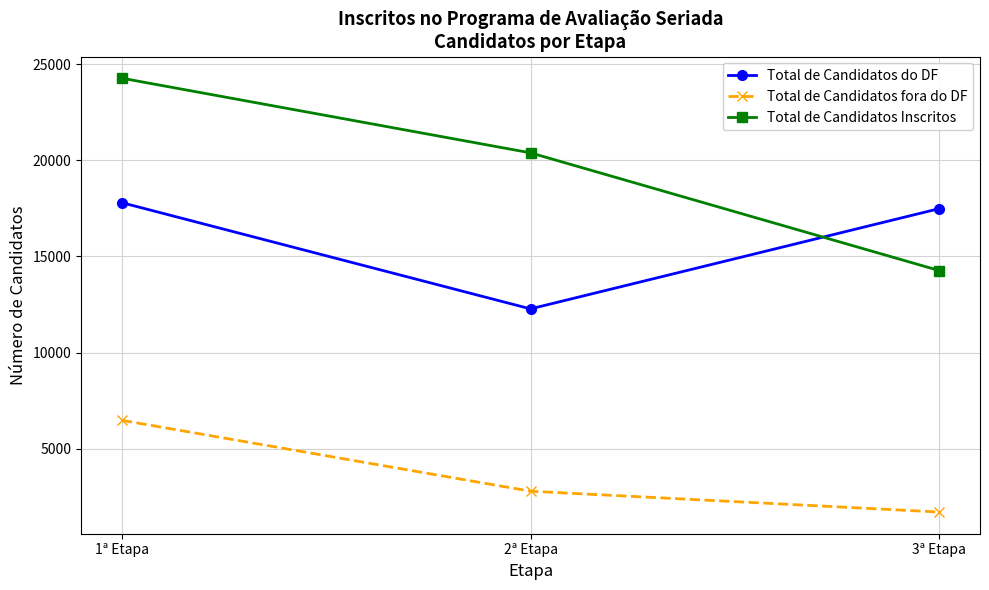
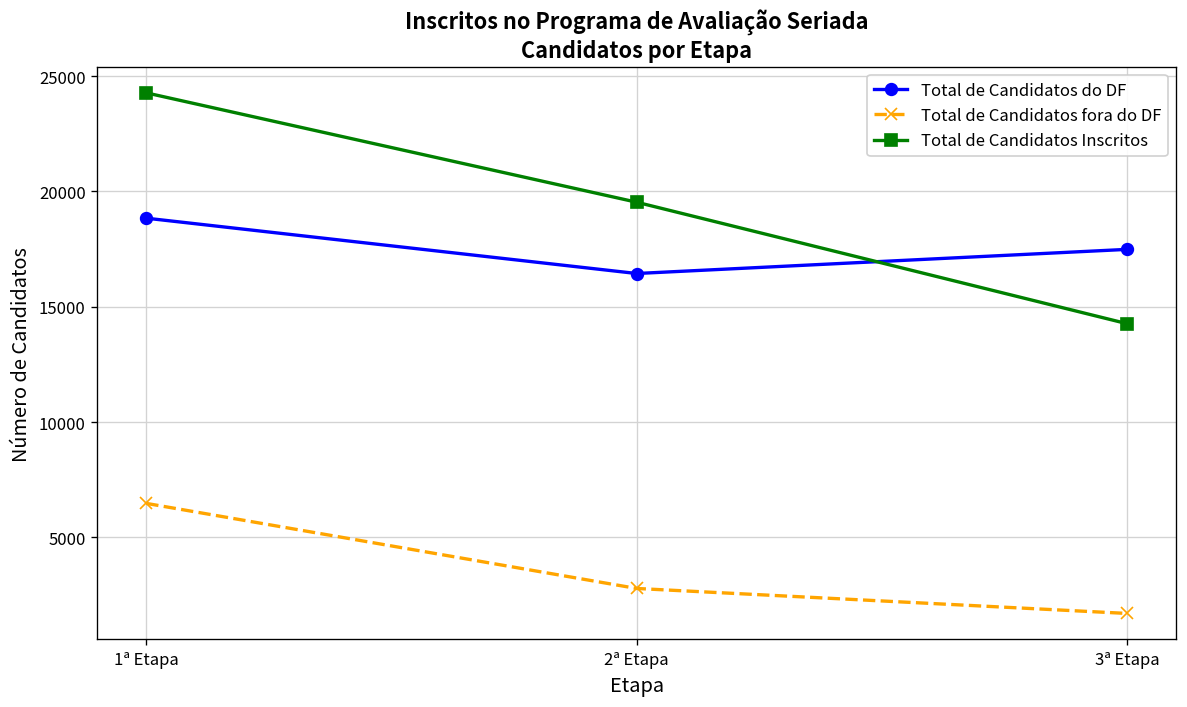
  {
    "Total de Candidatos do DF": {
-     "1ª Etapa": 17800,
-     "2ª Etapa": 12300,
+     "1ª Etapa": 18800,
+     "2ª Etapa": 16400,
      "3ª Etapa": 17500
    },
    "Total de Candidatos fora do DF": {
      "1ª Etapa": 6500,
      "2ª Etapa": 2800,
      "3ª Etapa": 1700
    },
    "Total de Candidatos Inscritos": {
      "1ª Etapa": 24300,
-     "2ª Etapa": 20400,
+     "2ª Etapa": 19500,
      "3ª Etapa": 14300
    }
  }
